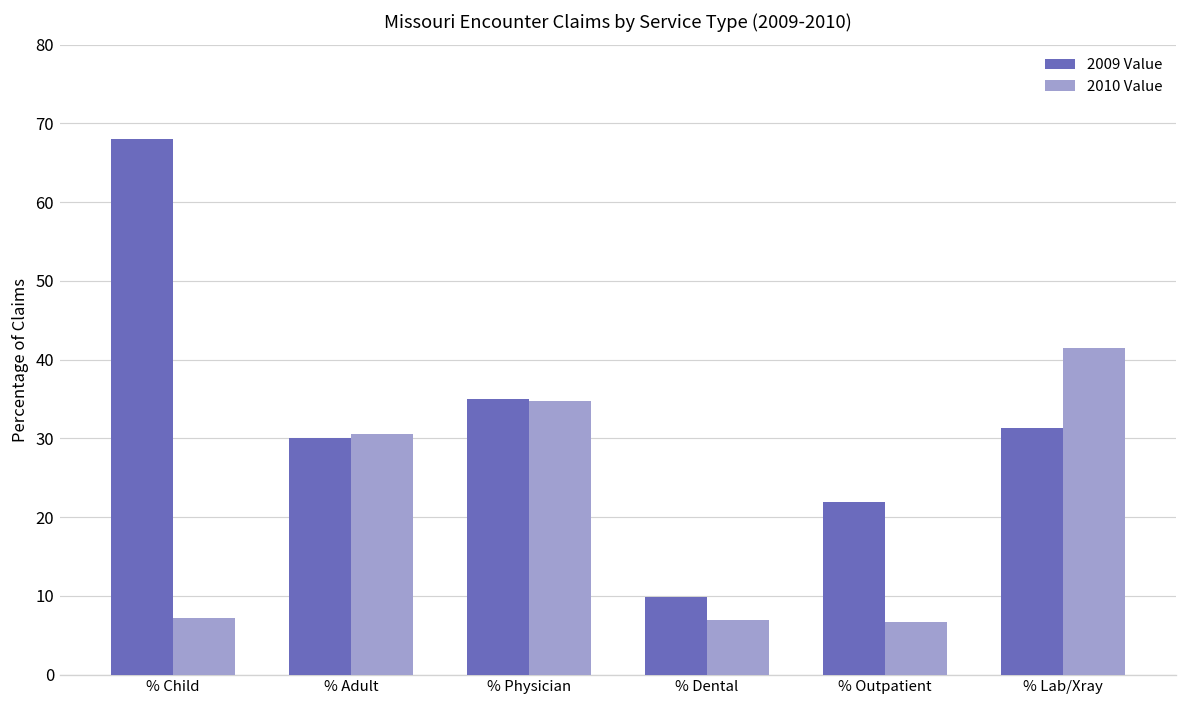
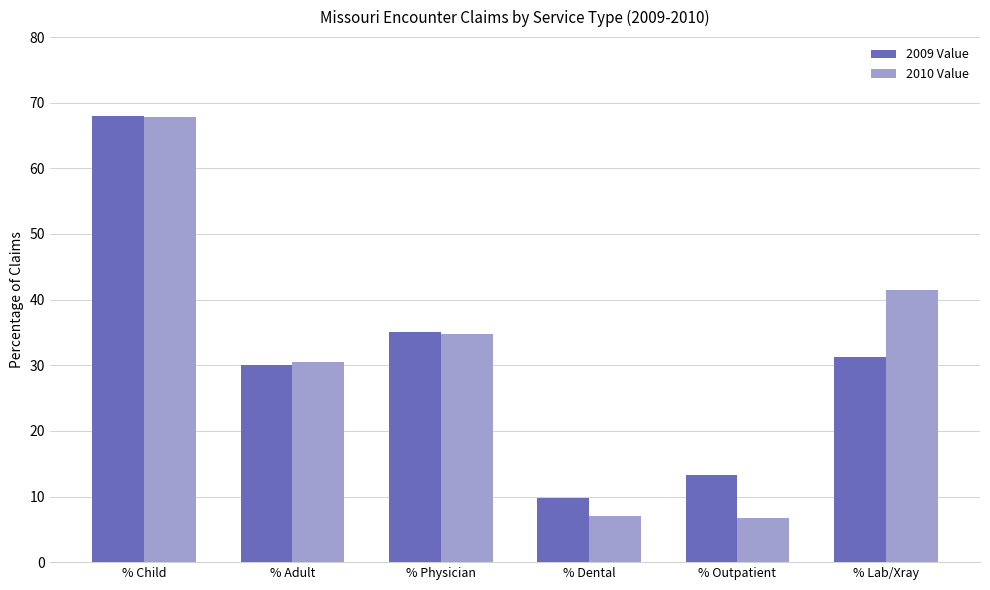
  {
    "2009 Value": {
      "% Child": 68,
      "% Adult": 30,
      "% Physician": 35,
      "% Dental": 10,
-     "% Outpatient": 22,
+     "% Outpatient": 13,
      "% Lab/Xray": 31
    },
    "2010 Value": {
-     "% Child": 7,
+     "% Child": 68,
      "% Adult": 31,
      "% Physician": 35,
      "% Dental": 7,
      "% Outpatient": 7,
      "% Lab/Xray": 41
    }
  }
